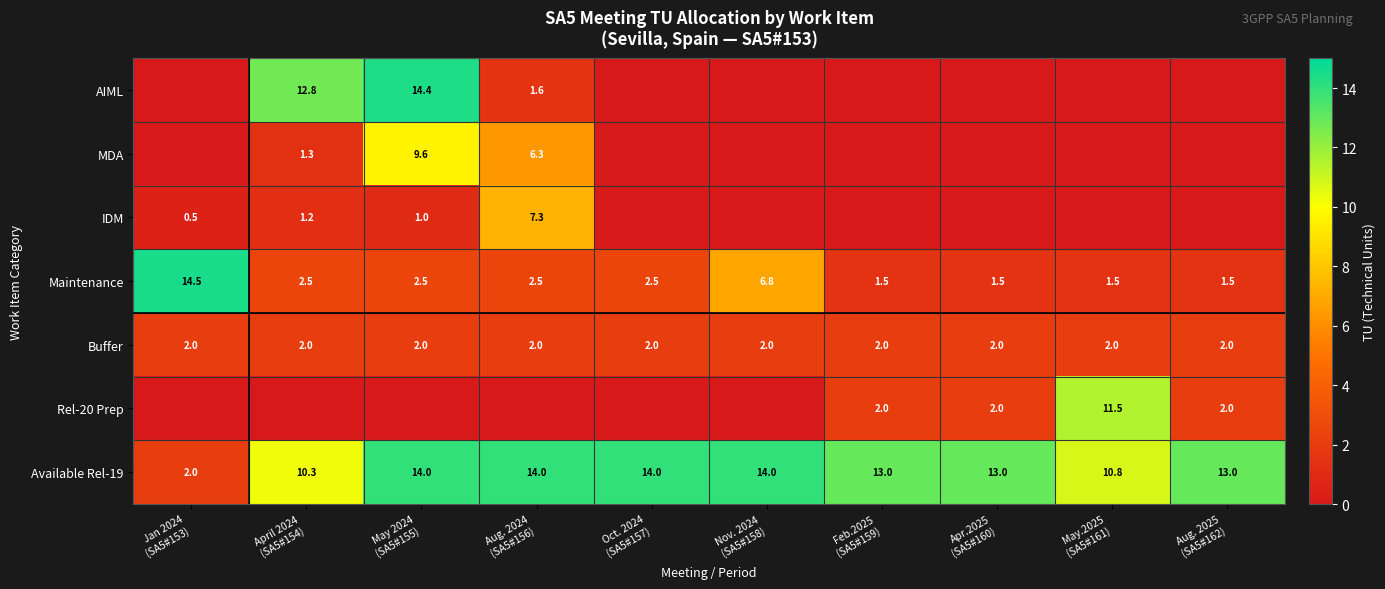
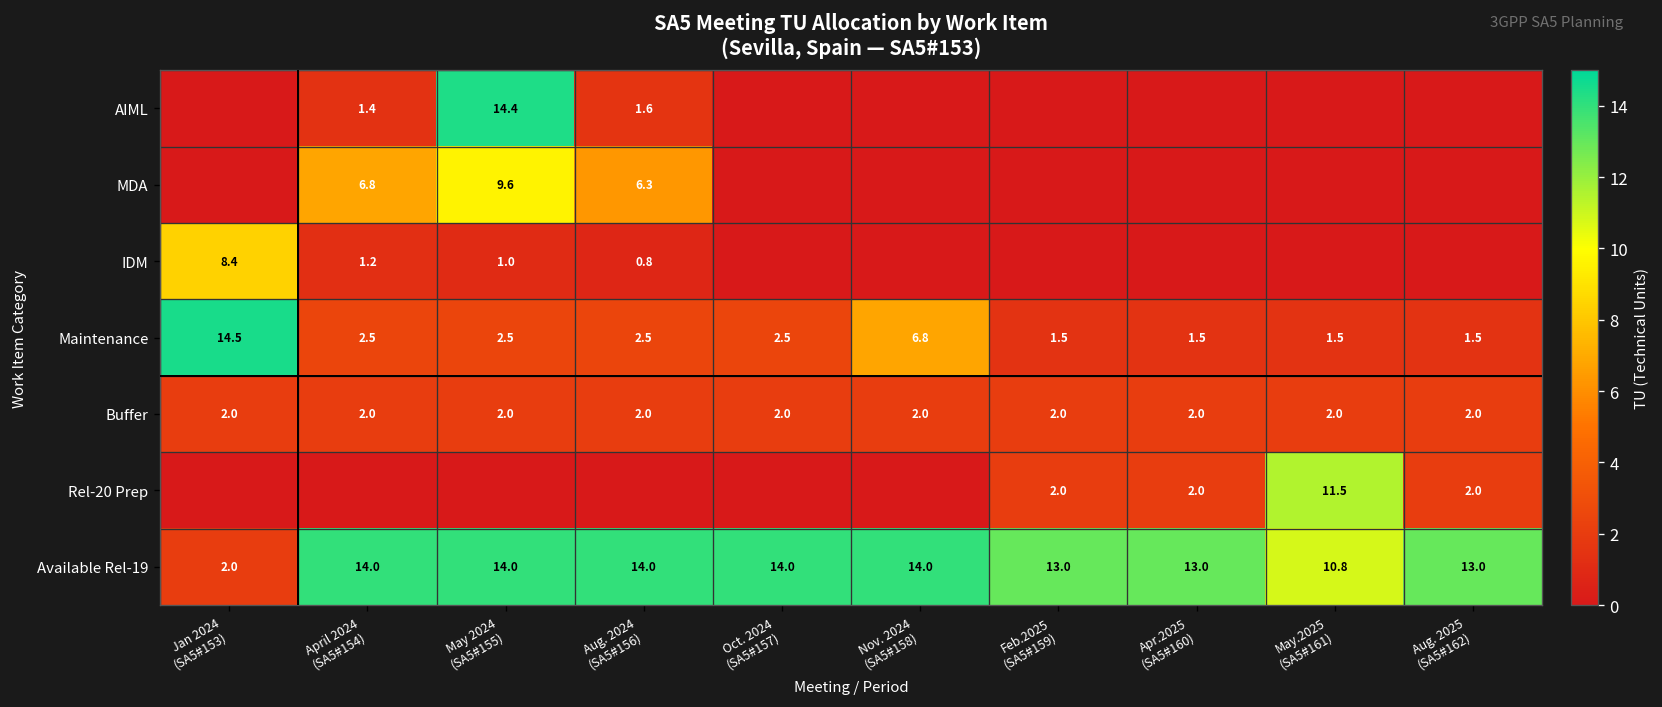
  {
    "AIML": {
-     "April 2024 (SA5#154)": 12.8,
+     "April 2024 (SA5#154)": 1.4,
      "May 2024 (SA5#155)": 14.4,
      "Aug. 2024 (SA5#156)": 1.6
    },
    "MDA": {
-     "April 2024 (SA5#154)": 1.3,
+     "April 2024 (SA5#154)": 6.8,
      "May 2024 (SA5#155)": 9.6,
      "Aug. 2024 (SA5#156)": 6.3
    },
    "IDM": {
-     "Jan 2024 (SA5#153)": 0.5,
+     "Jan 2024 (SA5#153)": 8.4,
      "April 2024 (SA5#154)": 1.2,
      "May 2024 (SA5#155)": 1.0,
-     "Aug. 2024 (SA5#156)": 7.3
+     "Aug. 2024 (SA5#156)": 0.8
    },
    "Maintenance": {
      "Jan 2024 (SA5#153)": 14.5,
      "April 2024 (SA5#154)": 2.5,
      "May 2024 (SA5#155)": 2.5,
      "Aug. 2024 (SA5#156)": 2.5,
      "Oct. 2024 (SA5#157)": 2.5,
      "Nov. 2024 (SA5#158)": 6.8,
      "Feb.2025 (SA5#159)": 1.5,
      "Apr.2025 (SA5#160)": 1.5,
      "May.2025 (SA5#161)": 1.5,
      "Aug. 2025 (SA5#162)": 1.5
    },
    "Buffer": {
      "Jan 2024 (SA5#153)": 2.0,
      "April 2024 (SA5#154)": 2.0,
      "May 2024 (SA5#155)": 2.0,
      "Aug. 2024 (SA5#156)": 2.0,
      "Oct. 2024 (SA5#157)": 2.0,
      "Nov. 2024 (SA5#158)": 2.0,
      "Feb.2025 (SA5#159)": 2.0,
      "Apr.2025 (SA5#160)": 2.0,
      "May.2025 (SA5#161)": 2.0,
      "Aug. 2025 (SA5#162)": 2.0
    },
    "Rel-20 Prep": {
      "Feb.2025 (SA5#159)": 2.0,
      "Apr.2025 (SA5#160)": 2.0,
      "May.2025 (SA5#161)": 11.5,
      "Aug. 2025 (SA5#162)": 2.0
    },
    "Available Rel-19": {
      "Jan 2024 (SA5#153)": 2.0,
-     "April 2024 (SA5#154)": 10.3,
+     "April 2024 (SA5#154)": 14.0,
      "May 2024 (SA5#155)": 14.0,
      "Aug. 2024 (SA5#156)": 14.0,
      "Oct. 2024 (SA5#157)": 14.0,
      "Nov. 2024 (SA5#158)": 14.0,
      "Feb.2025 (SA5#159)": 13.0,
      "Apr.2025 (SA5#160)": 13.0,
      "May.2025 (SA5#161)": 10.8,
      "Aug. 2025 (SA5#162)": 13.0
    }
  }
